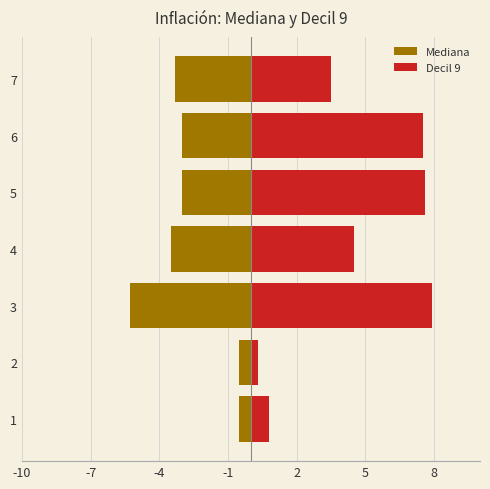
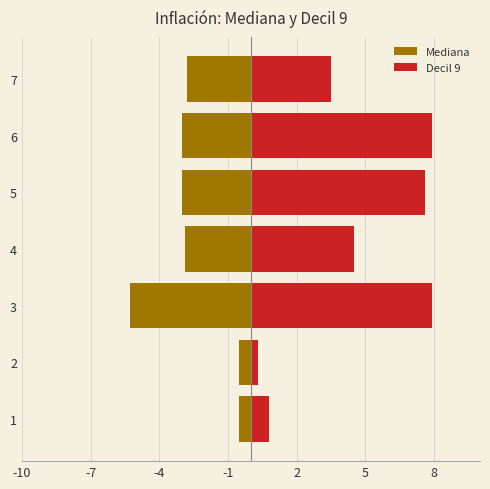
  {
    "Mediana": {
-     "7": -3.3,
+     "7": -2.8,
      "6": -3.0,
      "5": -3.0,
-     "4": -3.5,
+     "4": -2.9,
      "3": -5.3,
      "2": -0.5,
      "1": -0.5
    },
    "Decil 9": {
      "7": 3.5,
-     "6": 7.5,
+     "6": 7.9,
      "5": 7.6,
      "4": 4.5,
      "3": 7.9,
      "2": 0.3,
      "1": 0.8
    }
  }
